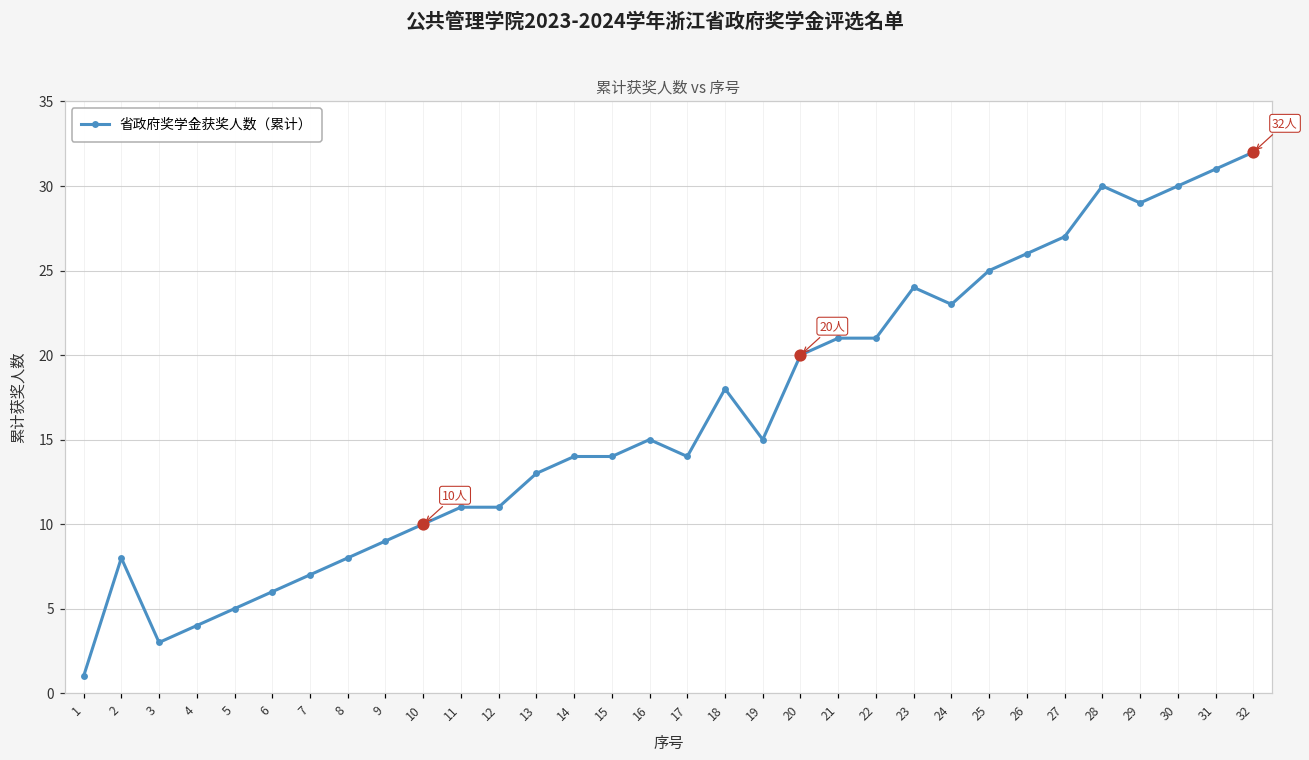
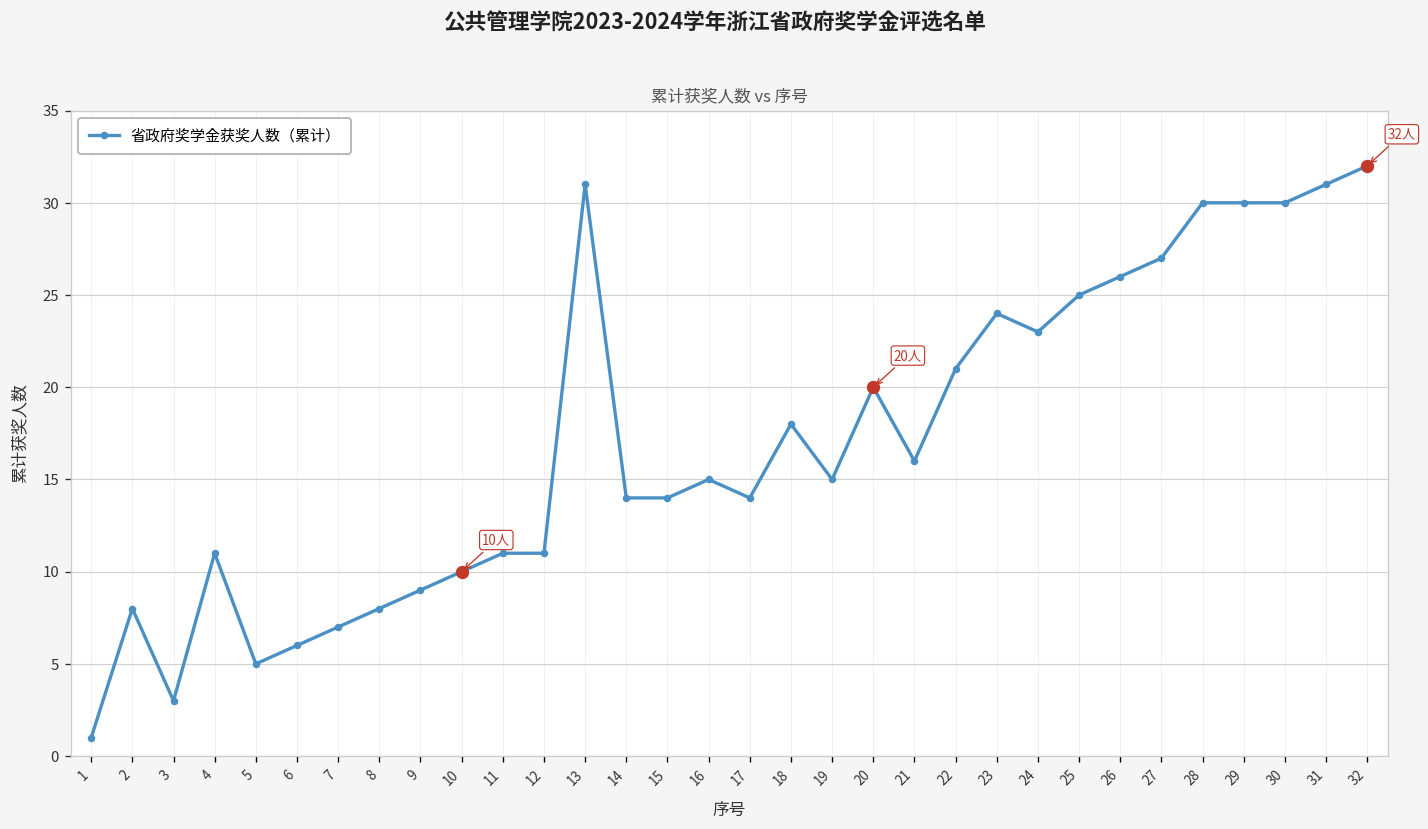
  {
    "省政府奖学金获奖人数（累计）": {
      "1": 1,
      "2": 8,
      "3": 3,
-     "4": 4,
+     "4": 11,
      "5": 5,
      "6": 6,
      "7": 7,
      "8": 8,
      "9": 9,
      "12": 11,
-     "13": 13,
+     "13": 31,
      "14": 14,
      "15": 14,
      "16": 15,
      "17": 14,
      "18": 18,
      "19": 15,
-     "21": 21,
+     "21": 16,
      "22": 21,
      "23": 24,
      "24": 23,
      "25": 25,
      "26": 26,
      "27": 27,
      "28": 30,
-     "29": 29,
+     "29": 30,
      "30": 30,
      "31": 31
    }
  }
